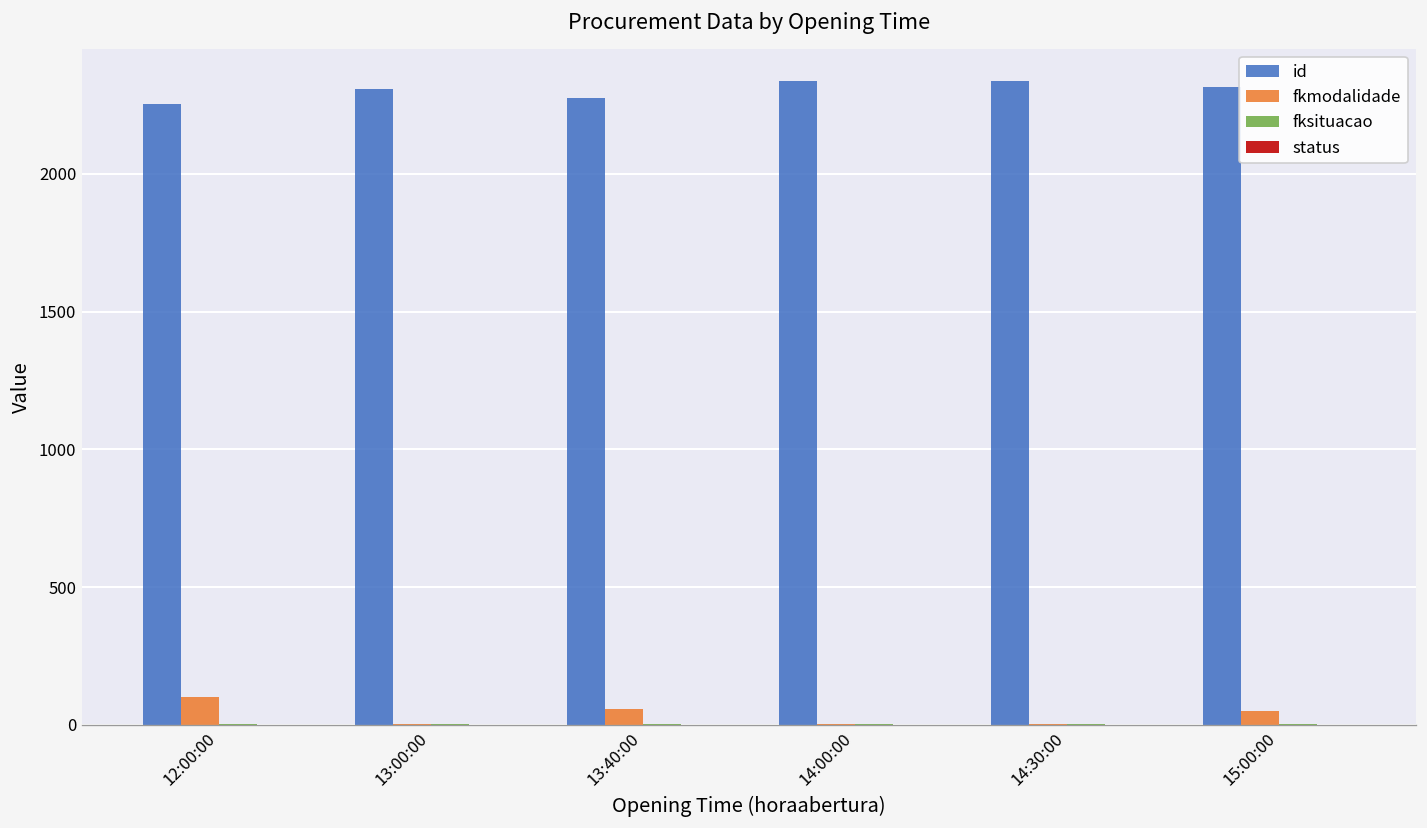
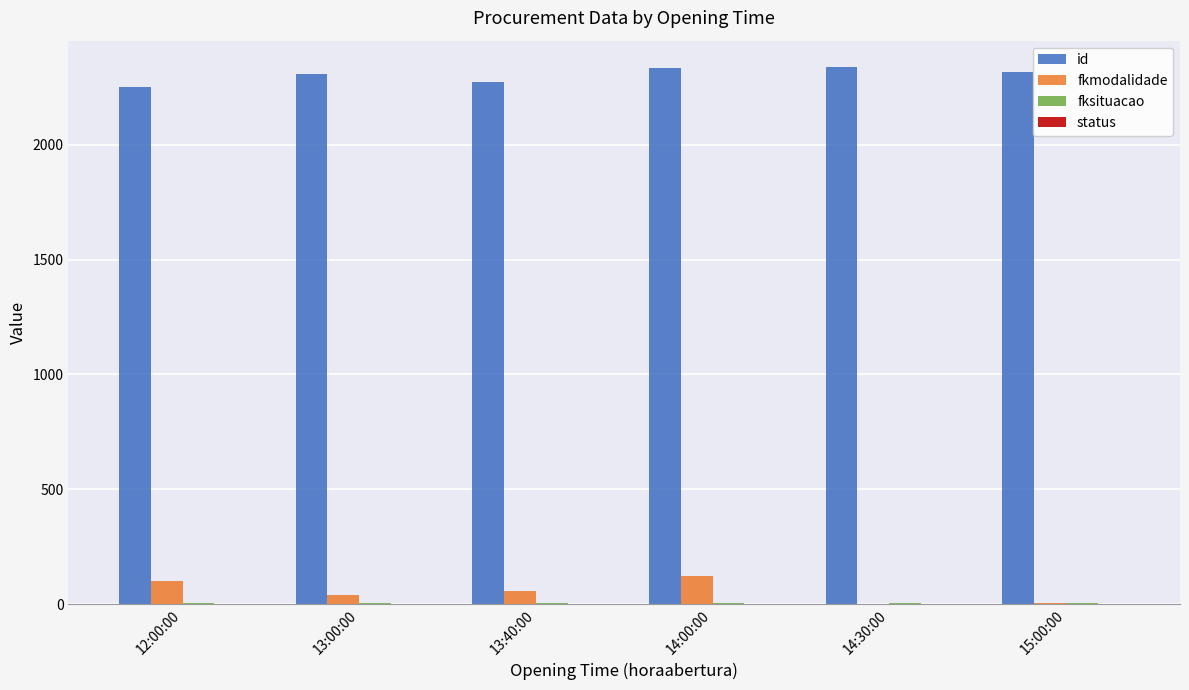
  {
    "id": {
      "12:00:00": 2250,
      "13:00:00": 2310,
      "13:40:00": 2280,
      "14:00:00": 2340,
      "14:30:00": 2340,
      "15:00:00": 2320
    },
    "fkmodalidade": {
      "12:00:00": 100,
-     "13:00:00": 0,
+     "13:00:00": 40,
      "13:40:00": 60,
-     "14:00:00": 0,
-     "15:00:00": 50
+     "14:00:00": 120,
+     "15:00:00": 10
    }
  }
